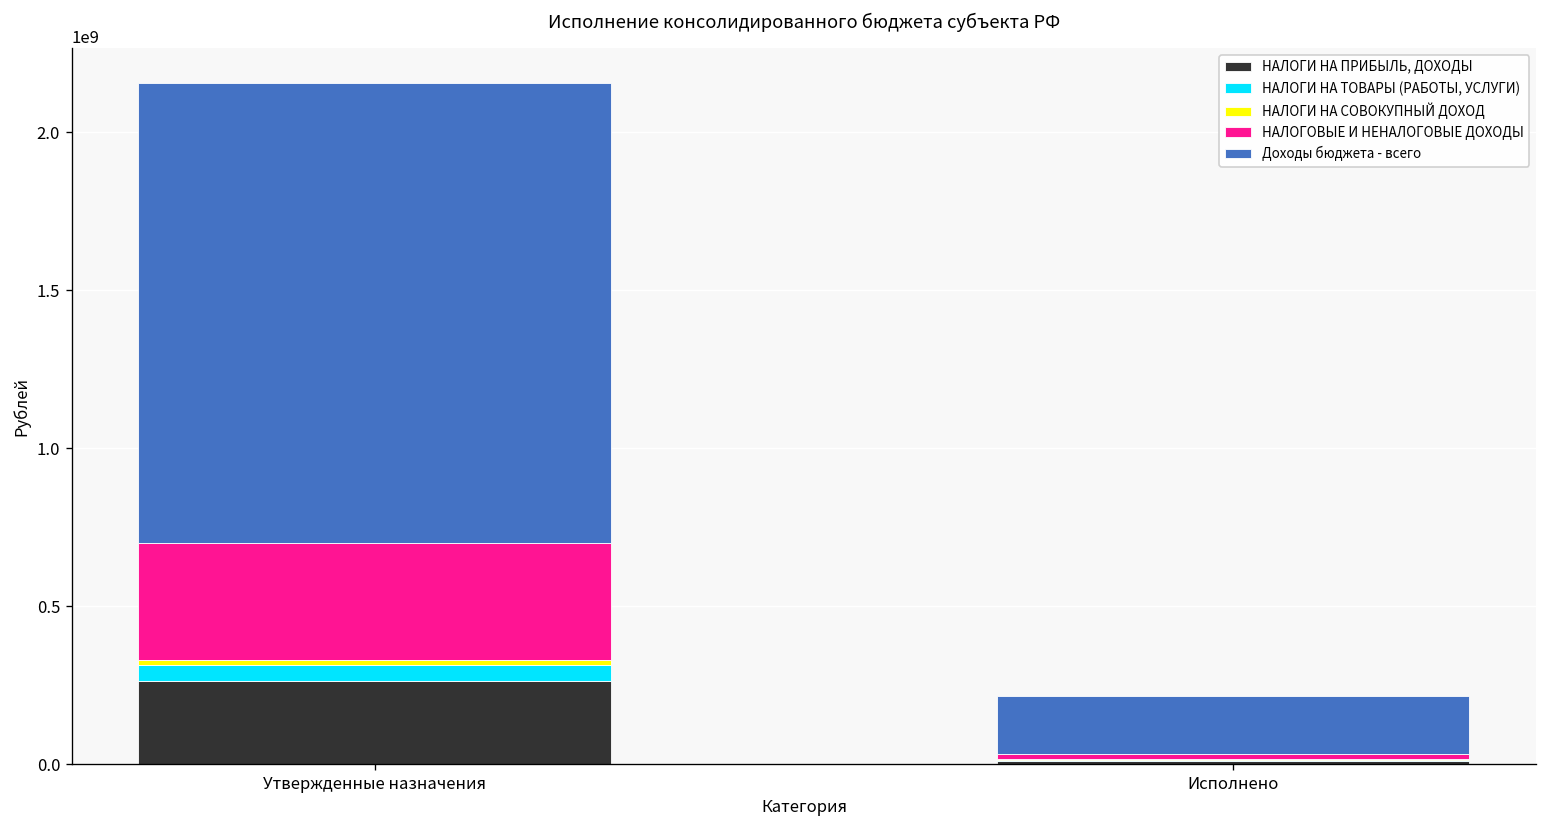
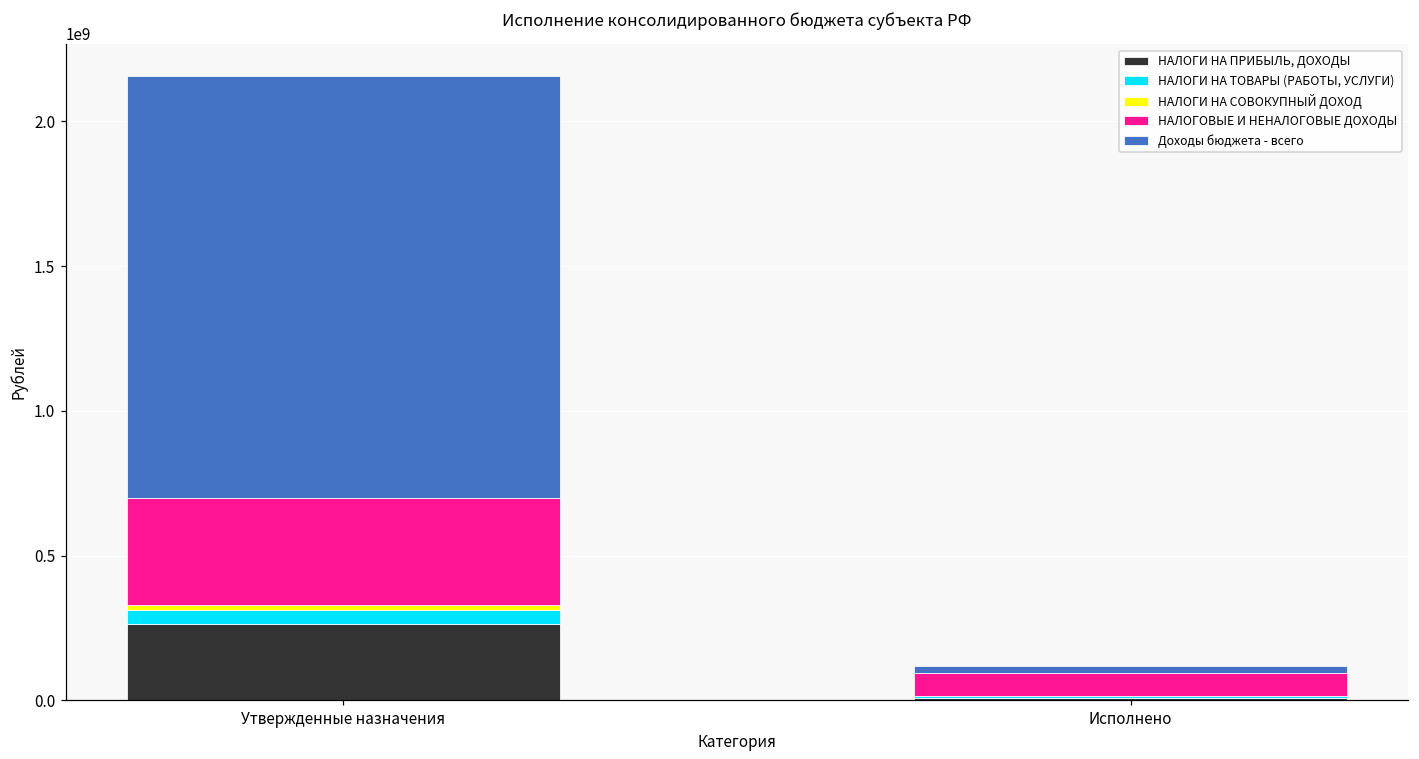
  {
    "НАЛОГИ НА ПРИБЫЛЬ, ДОХОДЫ": {
      "Утвержденные назначения": 260000000
    },
    "НАЛОГИ НА ТОВАРЫ (РАБОТЫ, УСЛУГИ)": {
      "Утвержденные назначения": 50000000
    },
    "НАЛОГИ НА СОВОКУПНЫЙ ДОХОД": {
      "Утвержденные назначения": 20000000
    },
    "НАЛОГОВЫЕ И НЕНАЛОГОВЫЕ ДОХОДЫ": {
      "Утвержденные назначения": 370000000,
-     "Исполнено": 20000000
+     "Исполнено": 80000000
    },
    "Доходы бюджета - всего": {
      "Утвержденные назначения": 1460000000,
-     "Исполнено": 180000000
+     "Исполнено": 30000000
    }
  }
